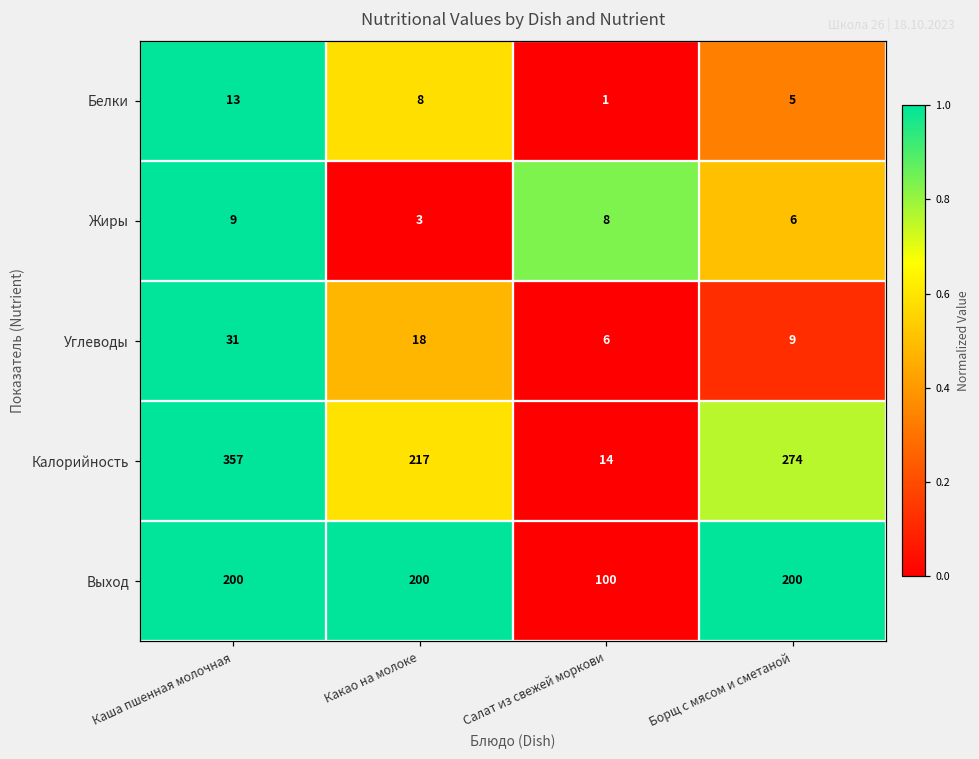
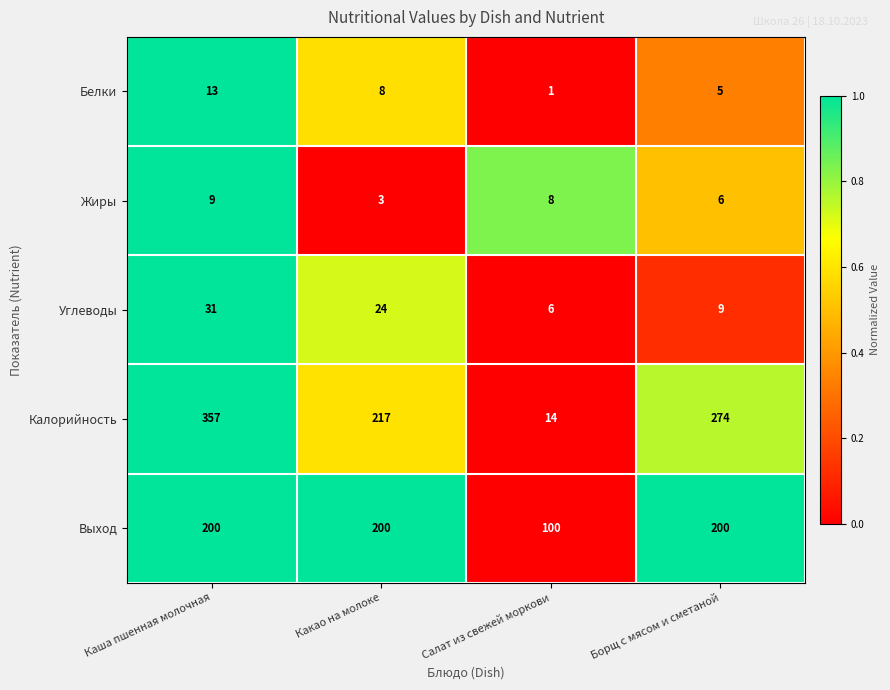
  {
    "Белки": {
      "Каша пшенная молочная": 13,
      "Какао на молоке": 8,
      "Салат из свежей моркови": 1,
      "Борщ с мясом и сметаной": 5
    },
    "Жиры": {
      "Каша пшенная молочная": 9,
      "Какао на молоке": 3,
      "Салат из свежей моркови": 8,
      "Борщ с мясом и сметаной": 6
    },
    "Углеводы": {
      "Каша пшенная молочная": 31,
-     "Какао на молоке": 18,
+     "Какао на молоке": 24,
      "Салат из свежей моркови": 6,
      "Борщ с мясом и сметаной": 9
    },
    "Калорийность": {
      "Каша пшенная молочная": 357,
      "Какао на молоке": 217,
      "Салат из свежей моркови": 14,
      "Борщ с мясом и сметаной": 274
    },
    "Выход": {
      "Каша пшенная молочная": 200,
      "Какао на молоке": 200,
      "Салат из свежей моркови": 100,
      "Борщ с мясом и сметаной": 200
    }
  }
